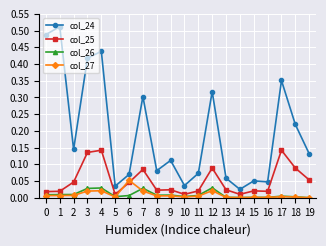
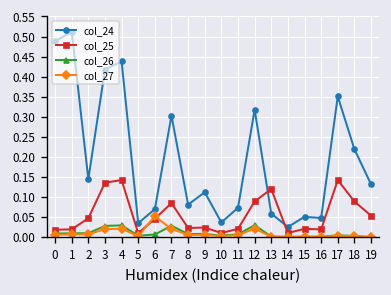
  {
    "col_24": {
      "2": 0.14,
      "4": 0.44,
      "5": 0.03,
      "6": 0.07,
      "7": 0.30,
      "8": 0.08,
      "9": 0.11,
      "10": 0.04,
      "11": 0.07,
      "12": 0.32,
      "13": 0.06,
      "14": 0.03,
      "15": 0.05,
      "16": 0.05,
      "17": 0.35,
      "18": 0.22,
      "19": 0.13
    },
    "col_25": {
      "0": 0.02,
      "1": 0.02,
      "2": 0.05,
      "3": 0.14,
      "4": 0.14,
      "7": 0.08,
      "8": 0.02,
      "9": 0.02,
      "11": 0.02,
      "12": 0.09,
-     "13": 0.02,
+     "13": 0.12,
      "14": 0.01,
      "15": 0.02,
      "16": 0.02,
      "17": 0.14,
      "18": 0.09,
      "19": 0.05
    },
    "col_26": {
      "3": 0.03,
      "4": 0.03,
      "6": 0.01,
      "7": 0.03,
      "12": 0.03
    },
    "col_27": {
      "3": 0.02,
      "4": 0.02,
      "7": 0.02,
      "12": 0.02
    }
  }
